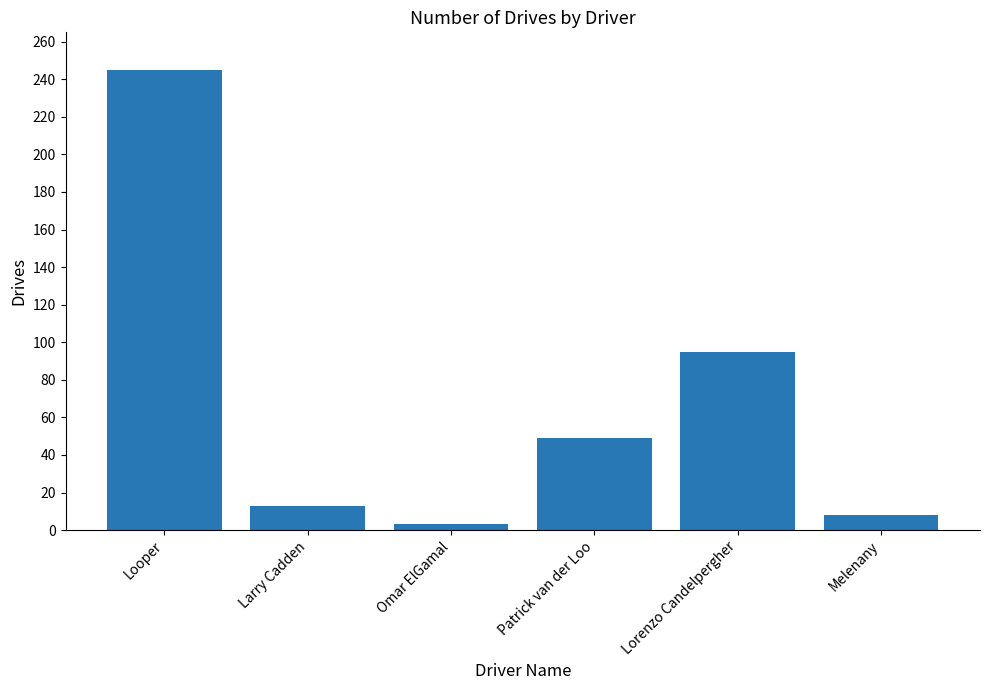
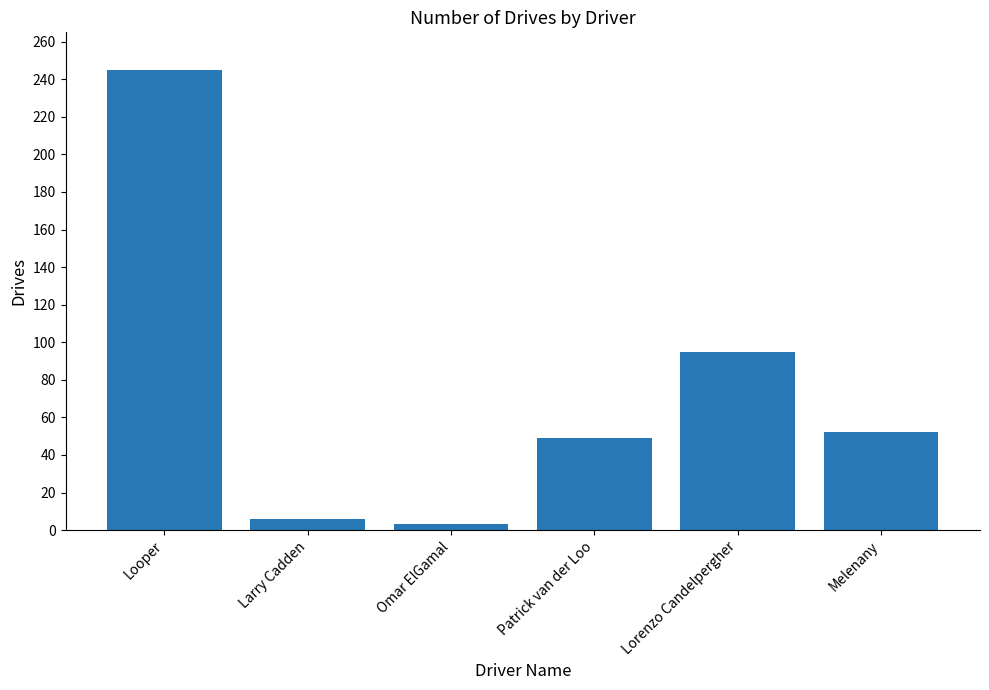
  {
    "Looper": 245,
-   "Larry Cadden": 13,
+   "Larry Cadden": 6,
    "Omar ElGamal": 3,
    "Patrick van der Loo": 49,
    "Lorenzo Candelpergher": 95,
-   "Melenany": 8
+   "Melenany": 52
  }
